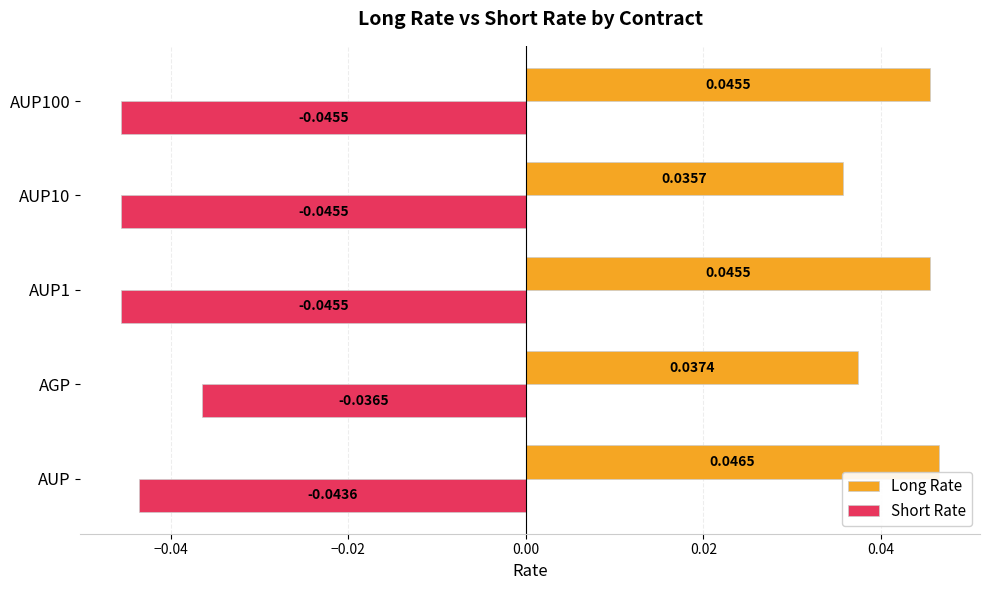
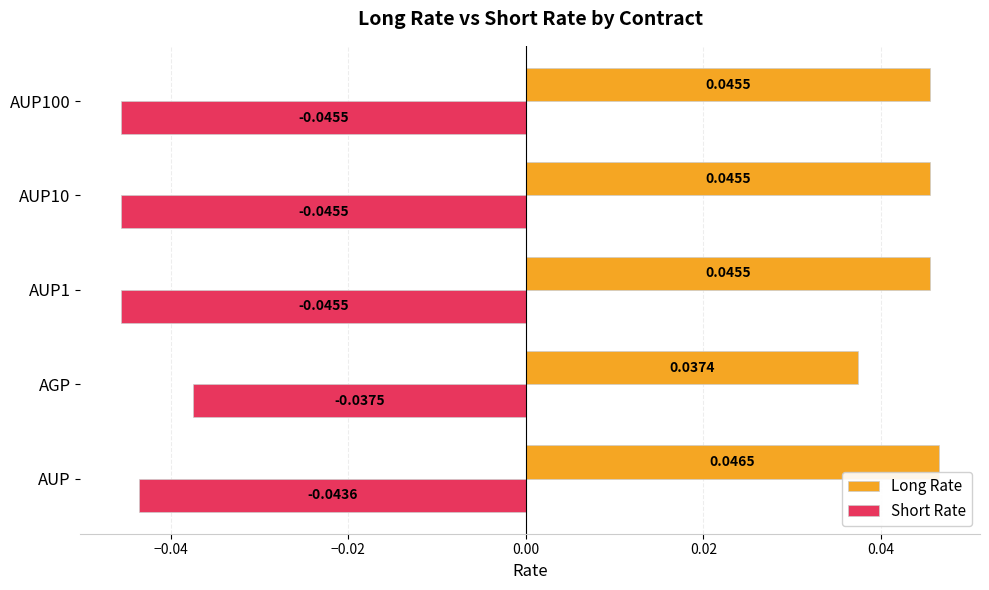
  {
    "Long Rate": {
      "AUP100": 0.0455,
-     "AUP10": 0.0357,
+     "AUP10": 0.0455,
      "AUP1": 0.0455,
      "AGP": 0.0374,
      "AUP": 0.0465
    },
    "Short Rate": {
      "AUP100": -0.0455,
      "AUP10": -0.0455,
      "AUP1": -0.0455,
-     "AGP": -0.0365,
+     "AGP": -0.0375,
      "AUP": -0.0436
    }
  }
